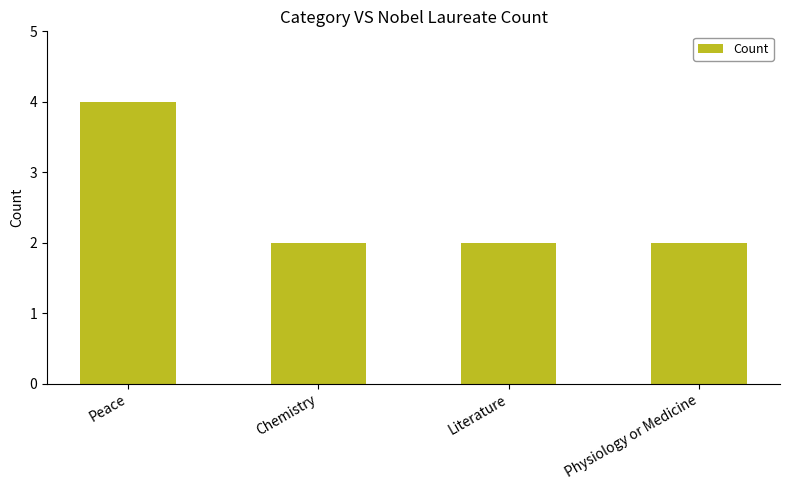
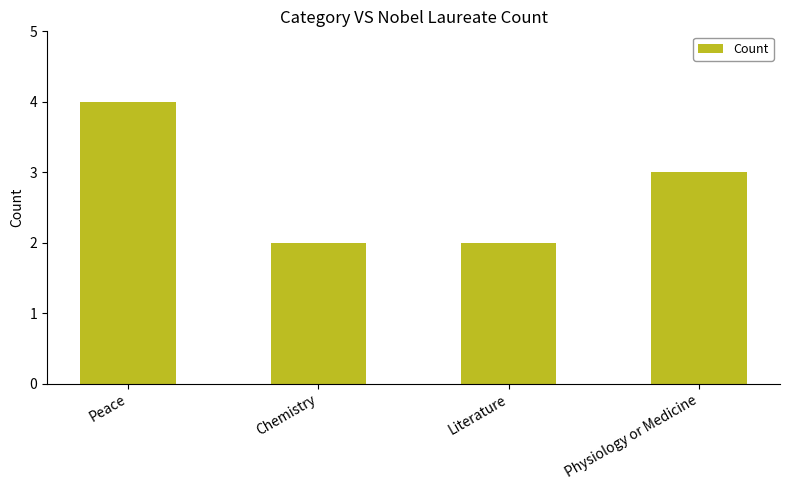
  {
    "Peace": 4,
    "Chemistry": 2,
    "Literature": 2,
-   "Physiology or Medicine": 2
+   "Physiology or Medicine": 3
  }
